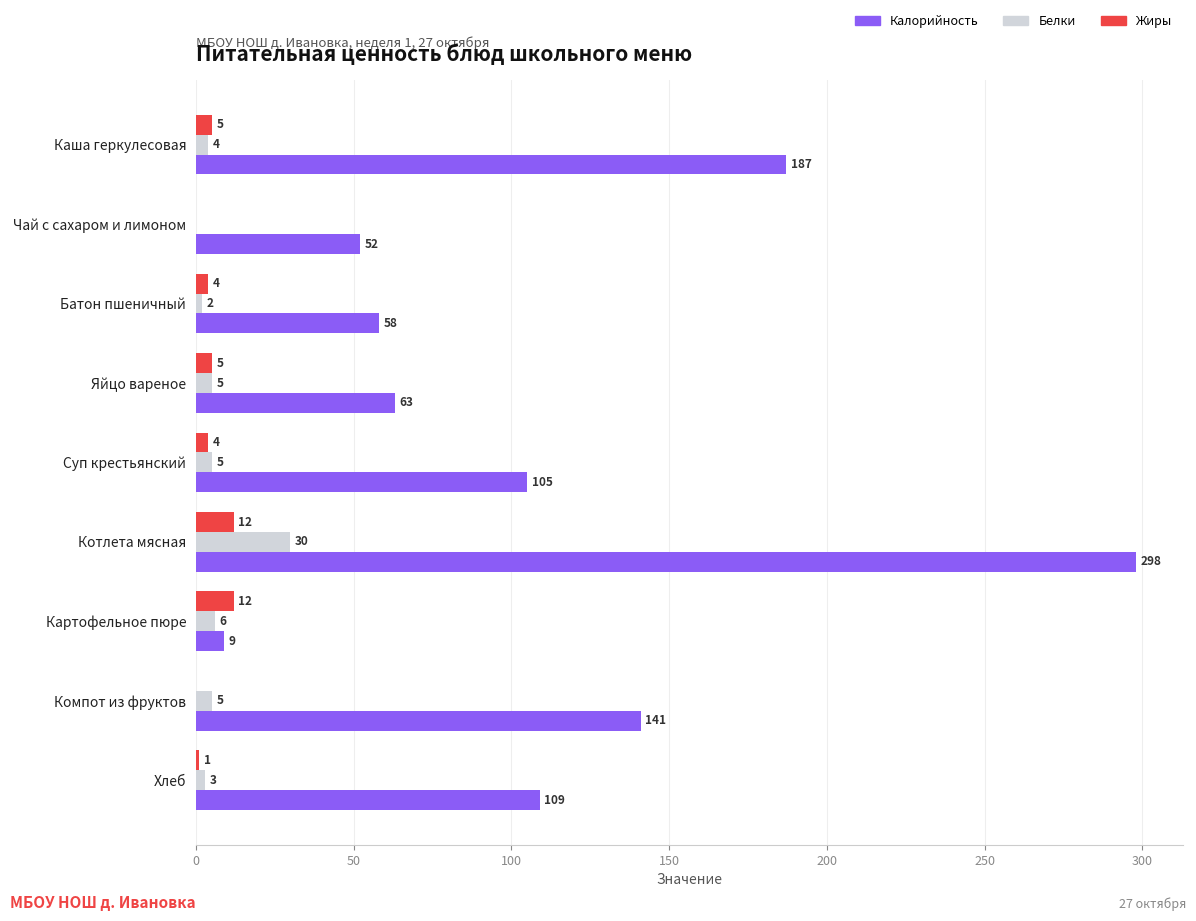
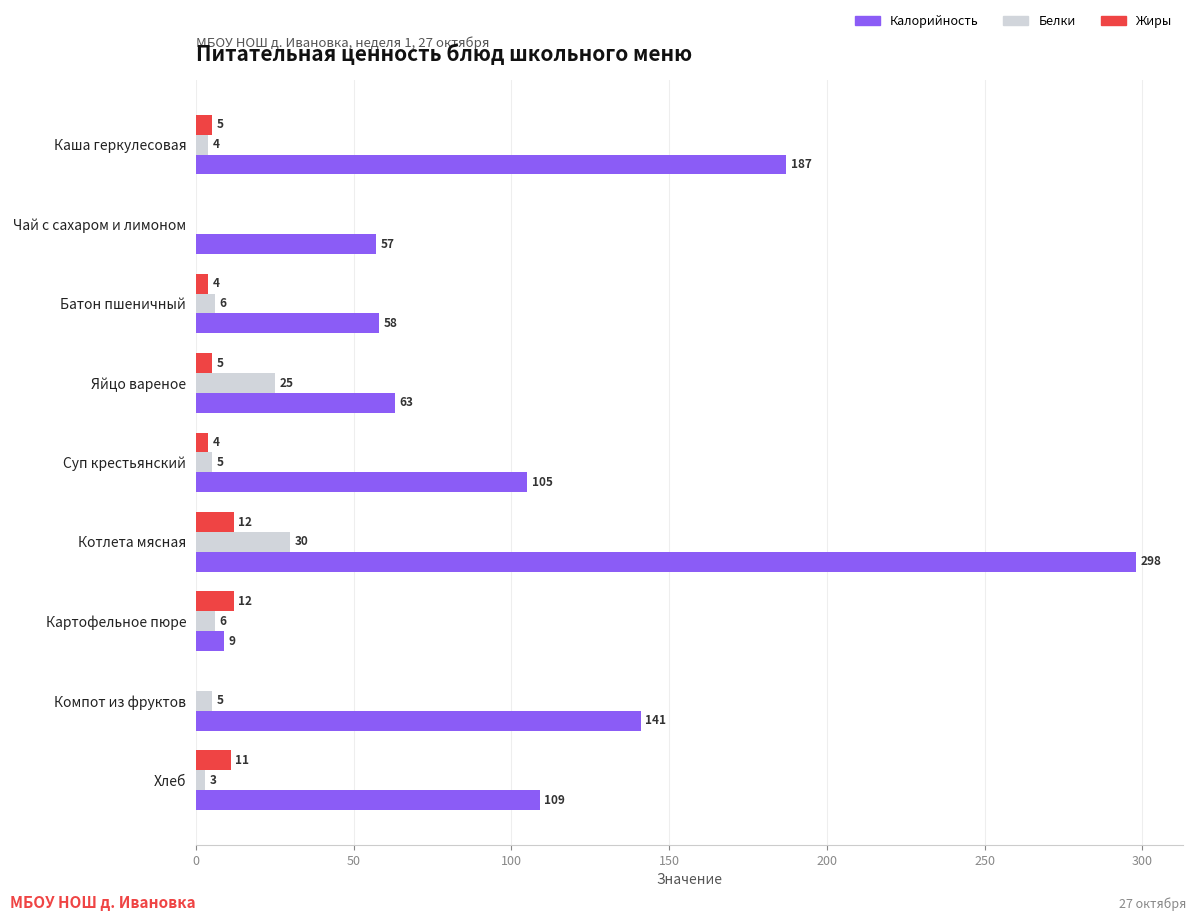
  {
    "Калорийность": {
      "Каша геркулесовая": 187,
-     "Чай с сахаром и лимоном": 52,
+     "Чай с сахаром и лимоном": 57,
      "Батон пшеничный": 58,
      "Яйцо вареное": 63,
      "Суп крестьянский": 105,
      "Котлета мясная": 298,
      "Картофельное пюре": 9,
      "Компот из фруктов": 141,
      "Хлеб": 109
    },
    "Белки": {
      "Каша геркулесовая": 4,
-     "Батон пшеничный": 2,
-     "Яйцо вареное": 5,
+     "Батон пшеничный": 6,
+     "Яйцо вареное": 25,
      "Суп крестьянский": 5,
      "Котлета мясная": 30,
      "Картофельное пюре": 6,
      "Компот из фруктов": 5,
      "Хлеб": 3
    },
    "Жиры": {
      "Каша геркулесовая": 5,
      "Батон пшеничный": 4,
      "Яйцо вареное": 5,
      "Суп крестьянский": 4,
      "Котлета мясная": 12,
      "Картофельное пюре": 12,
-     "Хлеб": 1
+     "Хлеб": 11
    }
  }
